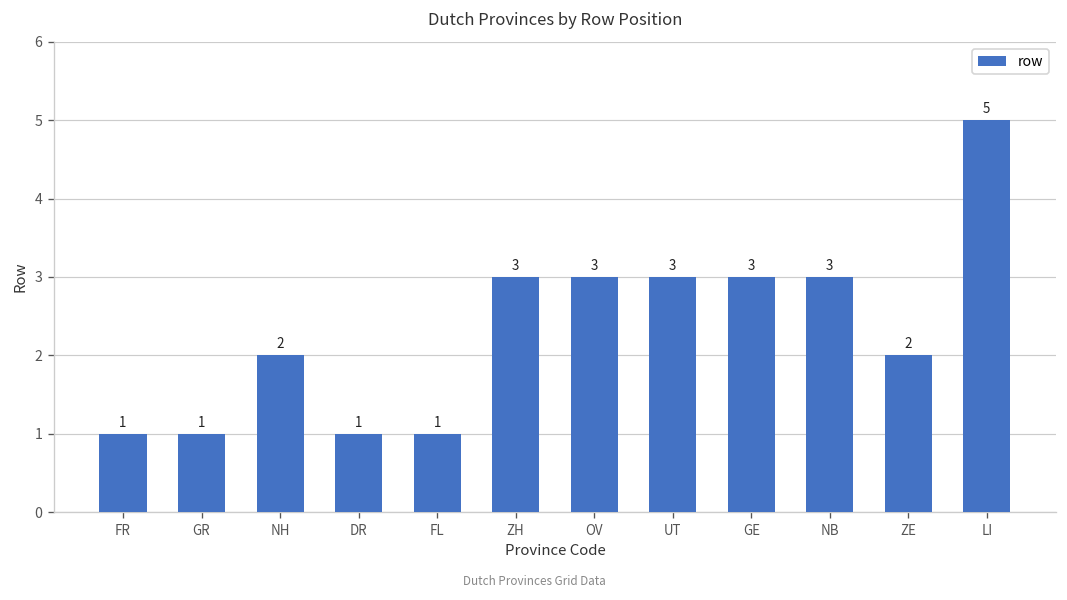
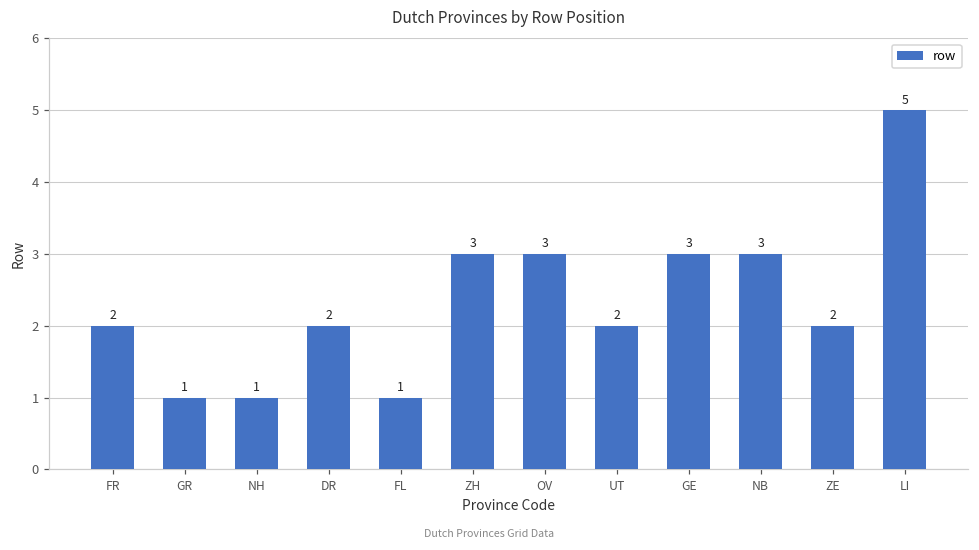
  {
-   "FR": 1,
+   "FR": 2,
    "GR": 1,
-   "NH": 2,
-   "DR": 1,
+   "NH": 1,
+   "DR": 2,
    "FL": 1,
    "ZH": 3,
    "OV": 3,
-   "UT": 3,
+   "UT": 2,
    "GE": 3,
    "NB": 3,
    "ZE": 2,
    "LI": 5
  }
